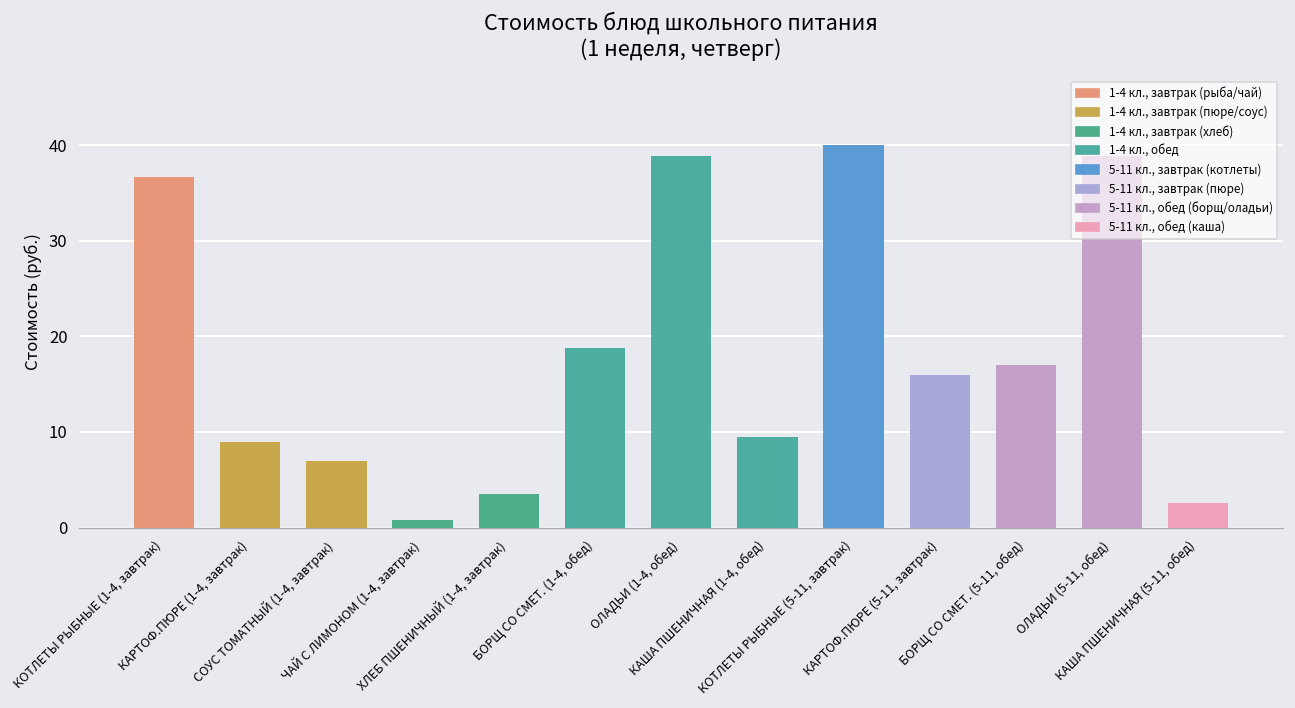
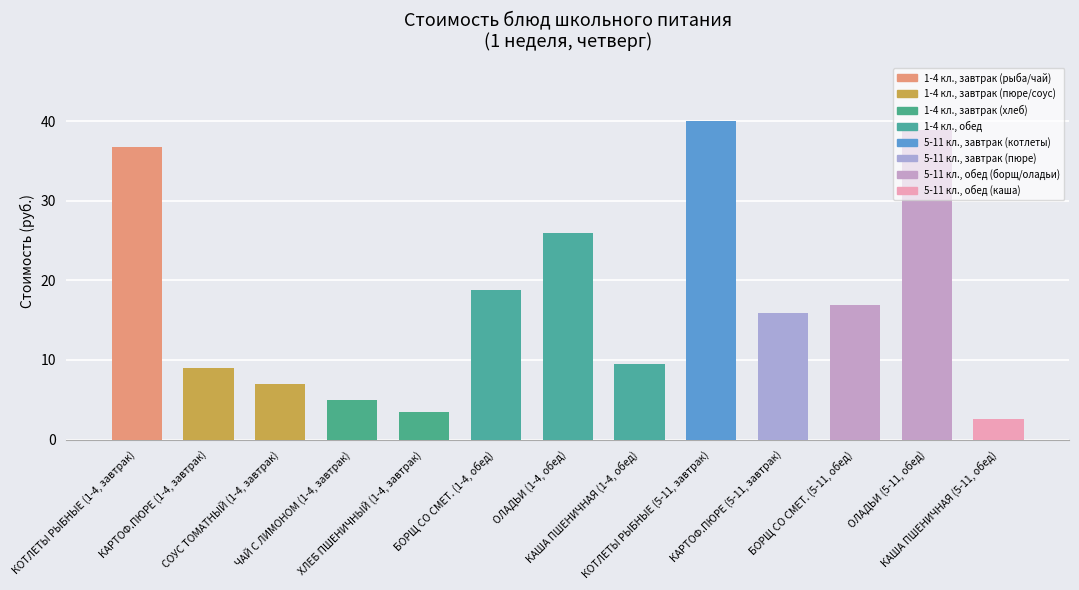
  {
    "КОТЛЕТЫ РЫБНЫЕ (1-4, завтрак)": 37,
    "КАРТОФ.ПЮРЕ (1-4, завтрак)": 9,
    "СОУС ТОМАТНЫЙ (1-4, завтрак)": 7,
-   "ЧАЙ С ЛИМОНОМ (1-4, завтрак)": 1,
+   "ЧАЙ С ЛИМОНОМ (1-4, завтрак)": 5,
    "ХЛЕБ ПШЕНИЧНЫЙ (1-4, завтрак)": 3,
    "БОРЩ СО СМЕТ. (1-4, обед)": 19,
-   "ОЛАДЬИ (1-4, обед)": 39,
+   "ОЛАДЬИ (1-4, обед)": 26,
    "КАША ПШЕНИЧНАЯ (1-4, обед)": 10,
    "КОТЛЕТЫ РЫБНЫЕ (5-11, завтрак)": 40,
    "КАРТОФ.ПЮРЕ (5-11, завтрак)": 16,
    "БОРЩ СО СМЕТ. (5-11, обед)": 17,
    "КАША ПШЕНИЧНАЯ (5-11, обед)": 3
  }
